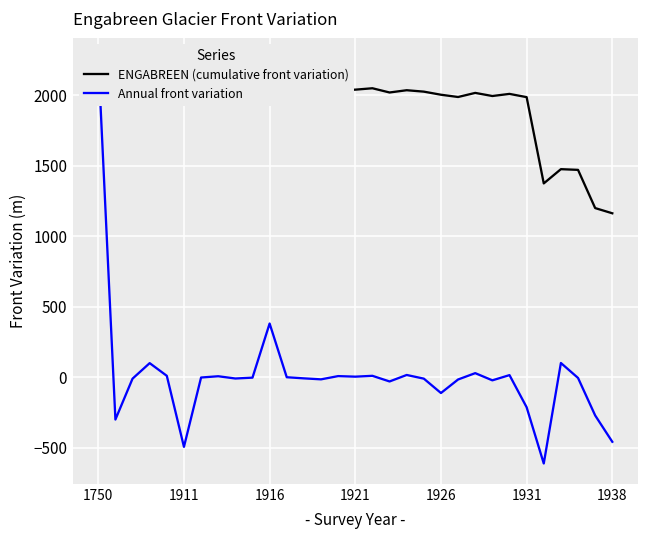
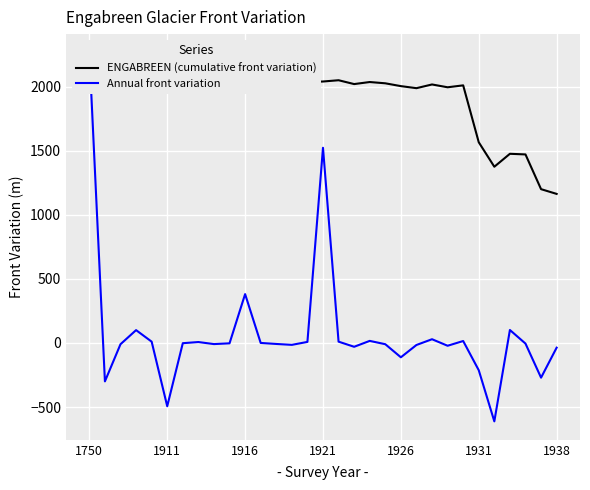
  {
    "ENGABREEN (cumulative front variation)": {
      "1921": 2040,
      "1926": 2000,
-     "1931": 1990,
+     "1931": 1570,
      "1938": 1160
    },
    "Annual front variation": {
      "1911": -490,
      "1916": 380,
-     "1921": 0,
+     "1921": 1520,
      "1926": -110,
      "1931": -210,
-     "1938": -460
+     "1938": -40
    }
  }
